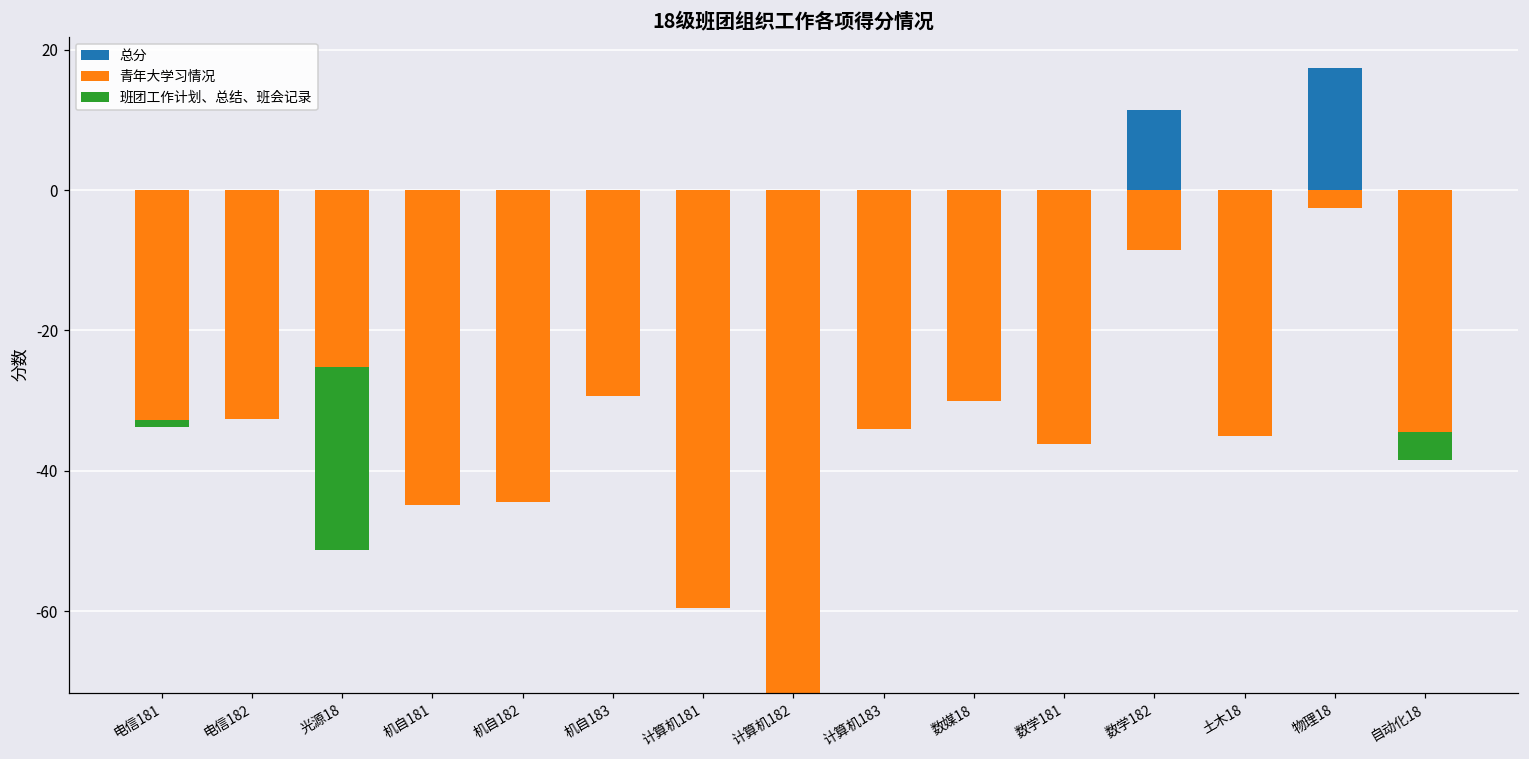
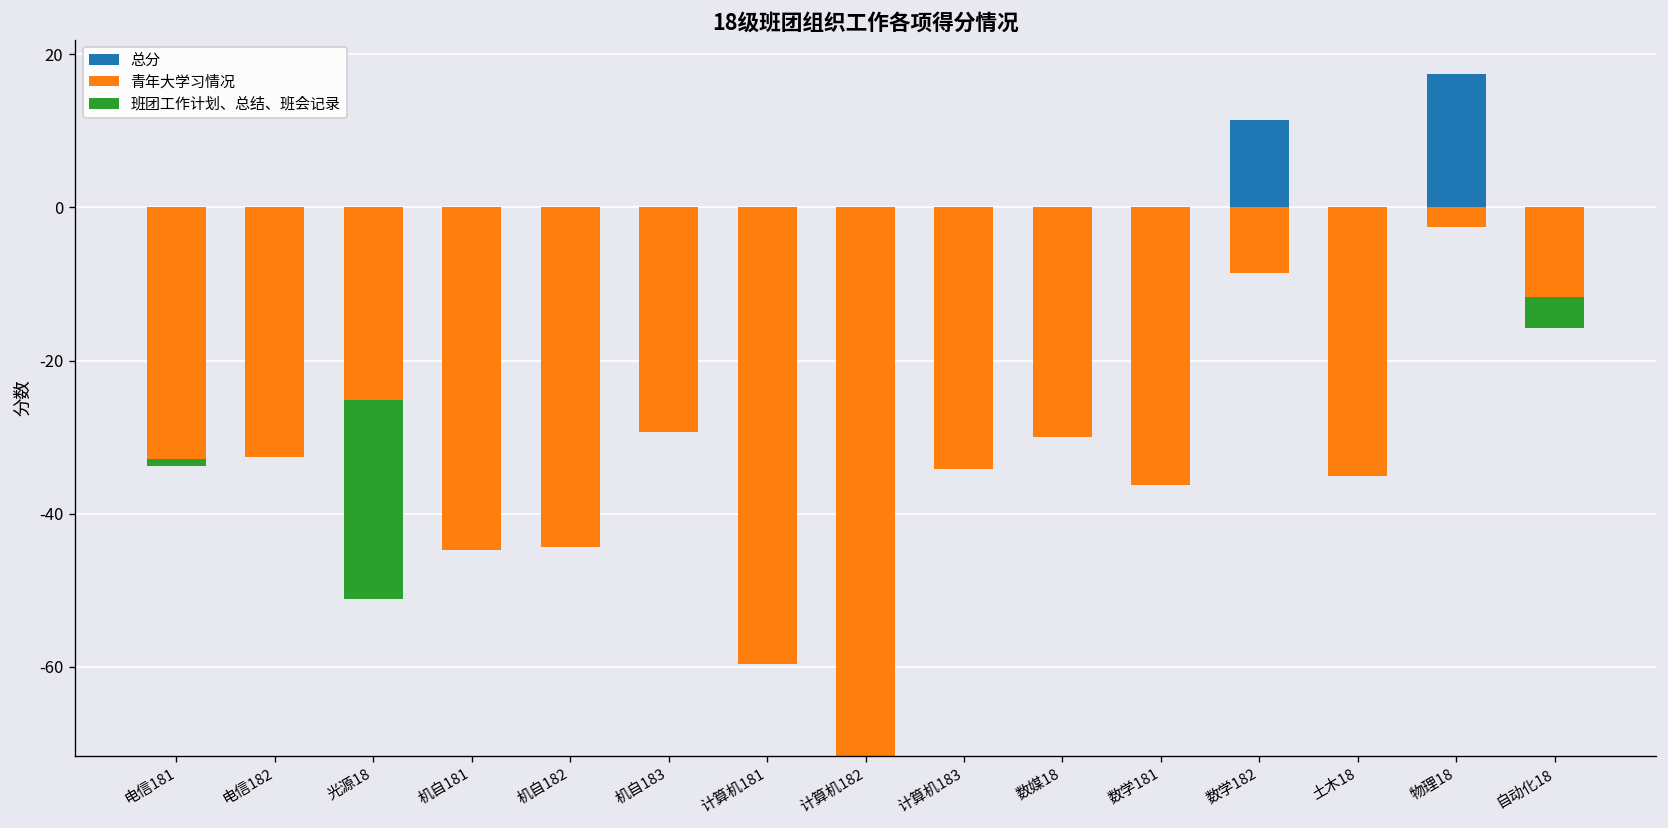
  {
    "总分": {
      "电信181": 0,
      "电信182": 0,
      "光源18": 0,
      "机自181": 0,
      "机自182": 0,
      "机自183": 0,
      "计算机181": 0,
      "计算机182": 0,
      "计算机183": 0,
      "数媒18": 0,
      "数学181": 0,
      "数学182": 11,
      "土木18": 0,
      "物理18": 17,
      "自动化18": 0
    },
    "青年大学习情况": {
      "电信181": -33,
      "电信182": -33,
      "光源18": -25,
      "机自181": -45,
      "机自182": -44,
      "机自183": -29,
      "计算机181": -60,
      "计算机182": -72,
      "计算机183": -34,
      "数媒18": -30,
      "数学181": -36,
      "数学182": -9,
      "土木18": -35,
      "物理18": -3,
-     "自动化18": -34
+     "自动化18": -12
    },
    "班团工作计划、总结、班会记录": {
      "电信181": -1,
      "电信182": 0,
      "光源18": -26,
      "机自181": 0,
      "机自182": 0,
      "机自183": 0,
      "计算机181": 0,
      "计算机182": 0,
      "计算机183": 0,
      "数媒18": 0,
      "数学181": 0,
      "数学182": 0,
      "土木18": 0,
      "物理18": 0,
      "自动化18": -4
    }
  }
